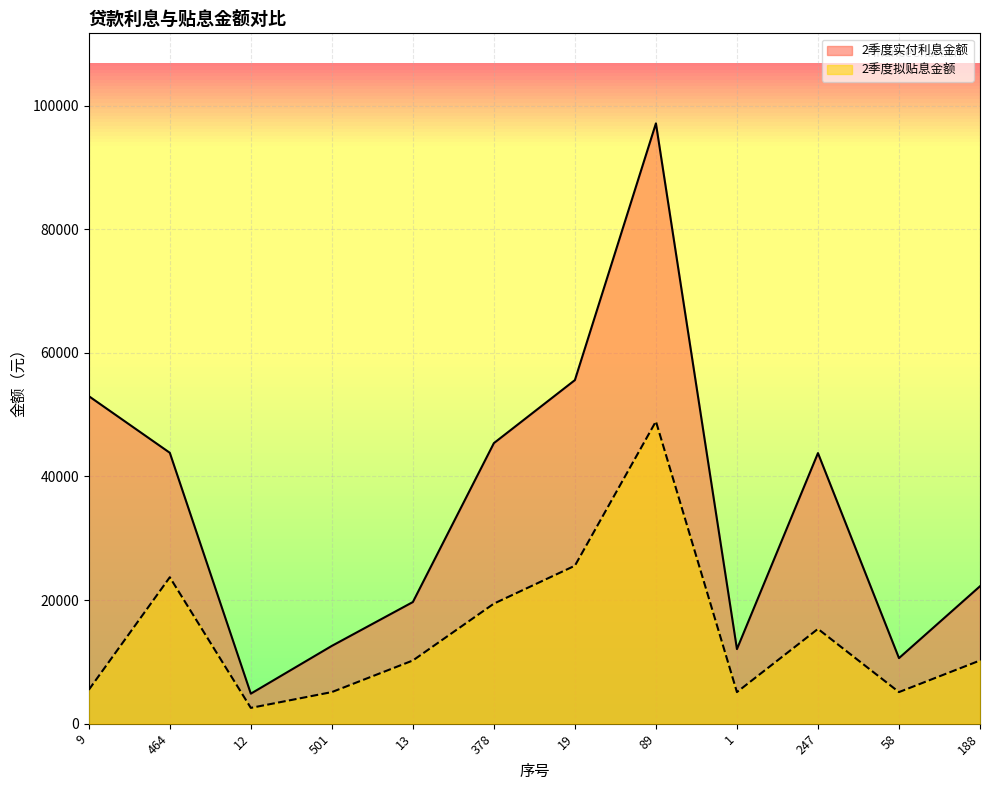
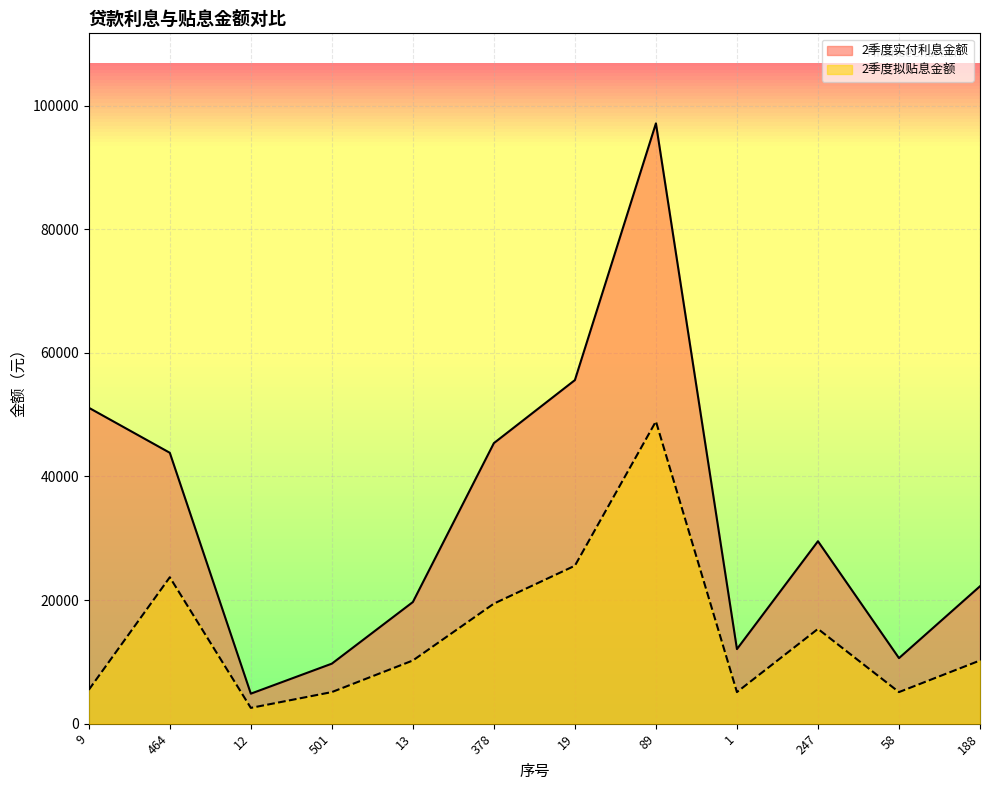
  {
    "2季度实付利息金额": {
-     "9": 53000,
+     "9": 51000,
      "464": 44000,
      "12": 5000,
-     "501": 13000,
+     "501": 10000,
      "13": 20000,
      "378": 45000,
      "19": 56000,
      "89": 97000,
      "1": 12000,
-     "247": 44000,
+     "247": 30000,
      "58": 11000,
      "188": 22000
    },
    "2季度拟贴息金额": {
      "9": 5000,
      "464": 24000,
      "12": 3000,
      "501": 5000,
      "13": 10000,
      "378": 19000,
      "19": 26000,
      "89": 49000,
      "1": 5000,
      "247": 15000,
      "58": 5000,
      "188": 10000
    }
  }
